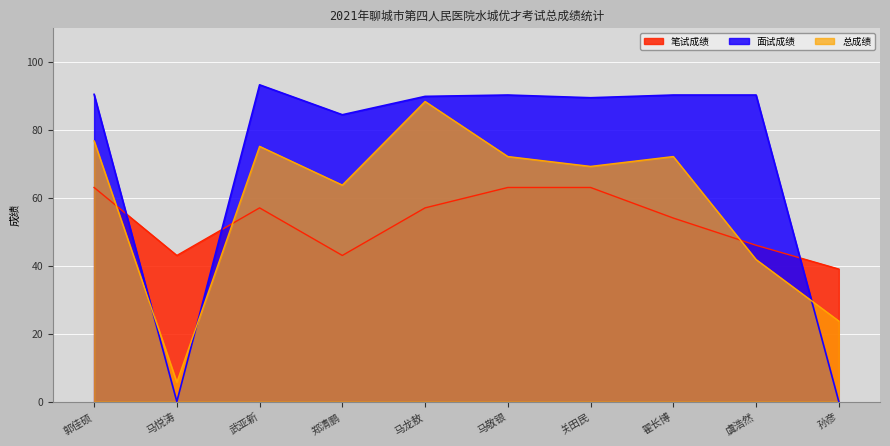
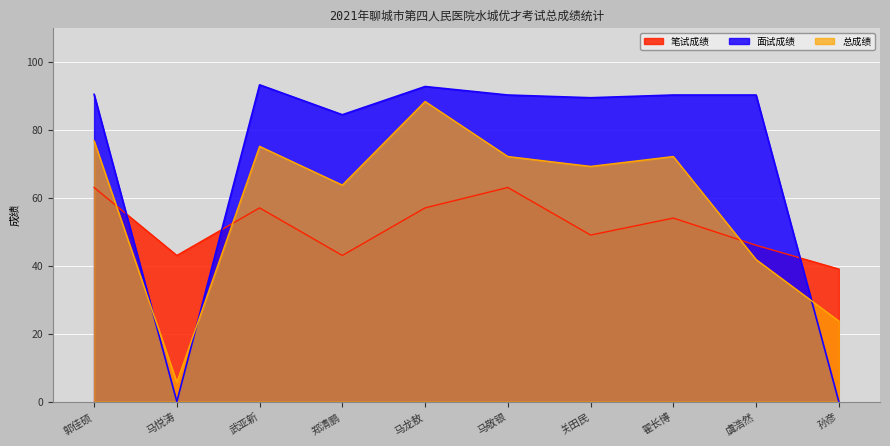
  {
    "笔试成绩": {
      "郭佳硕": 63,
      "马悦涛": 43,
      "武亚新": 57,
      "郑清鹏": 43,
      "马龙敖": 57,
      "马敬银": 63,
-     "关田民": 63,
+     "关田民": 49,
      "翟长博": 54,
      "虞浩然": 46,
      "孙彦": 39
    },
    "面试成绩": {
      "郭佳硕": 90,
      "马悦涛": 0,
      "武亚新": 93,
      "郑清鹏": 84,
-     "马龙敖": 90,
+     "马龙敖": 93,
      "马敬银": 90,
      "关田民": 89,
      "翟长博": 90,
      "虞浩然": 90,
      "孙彦": 0
    },
    "总成绩": {
      "郭佳硕": 77,
      "马悦涛": 6,
      "武亚新": 75,
      "郑清鹏": 64,
      "马龙敖": 88,
      "马敬银": 72,
      "关田民": 69,
      "翟长博": 72,
      "虞浩然": 42,
      "孙彦": 24
    }
  }
